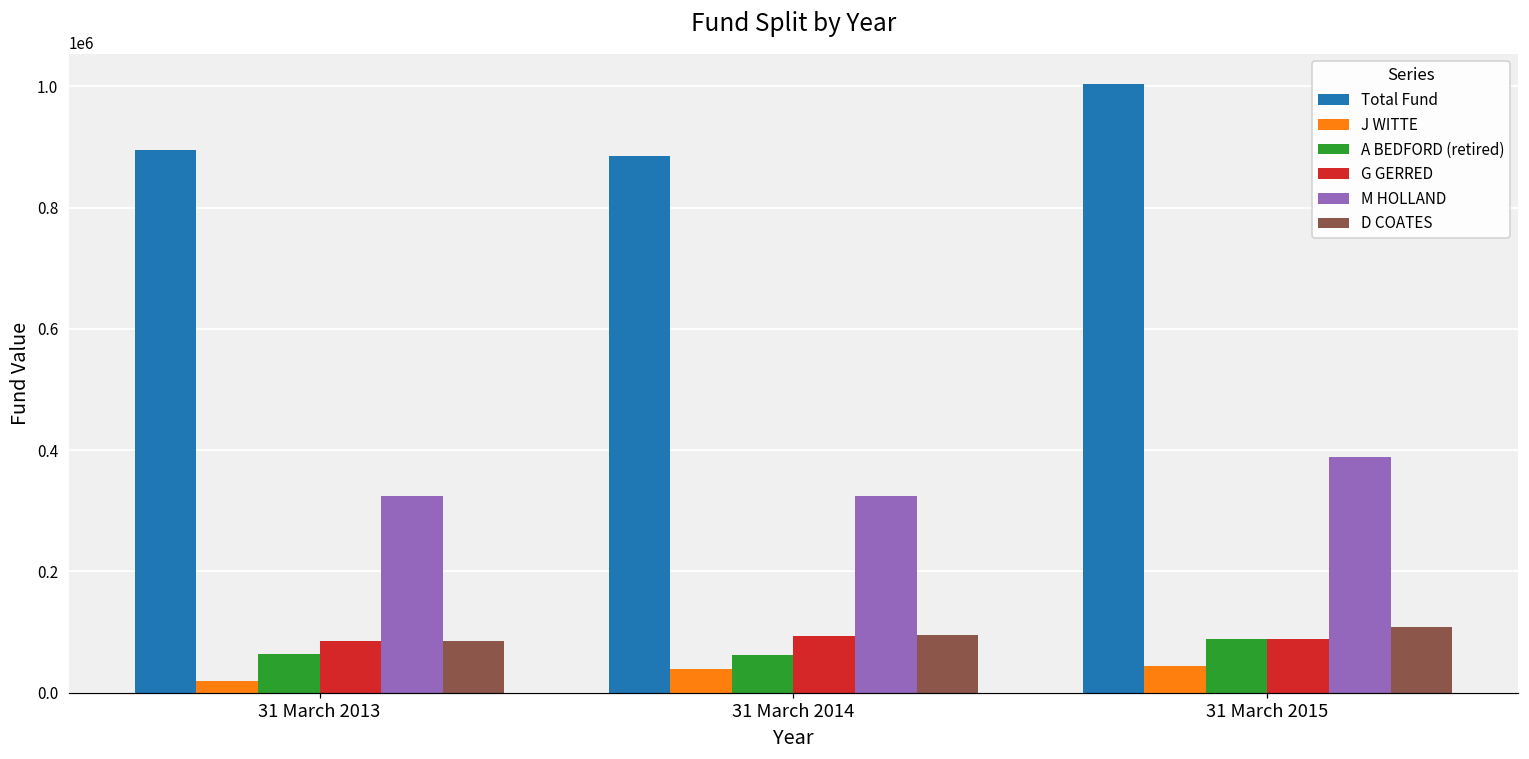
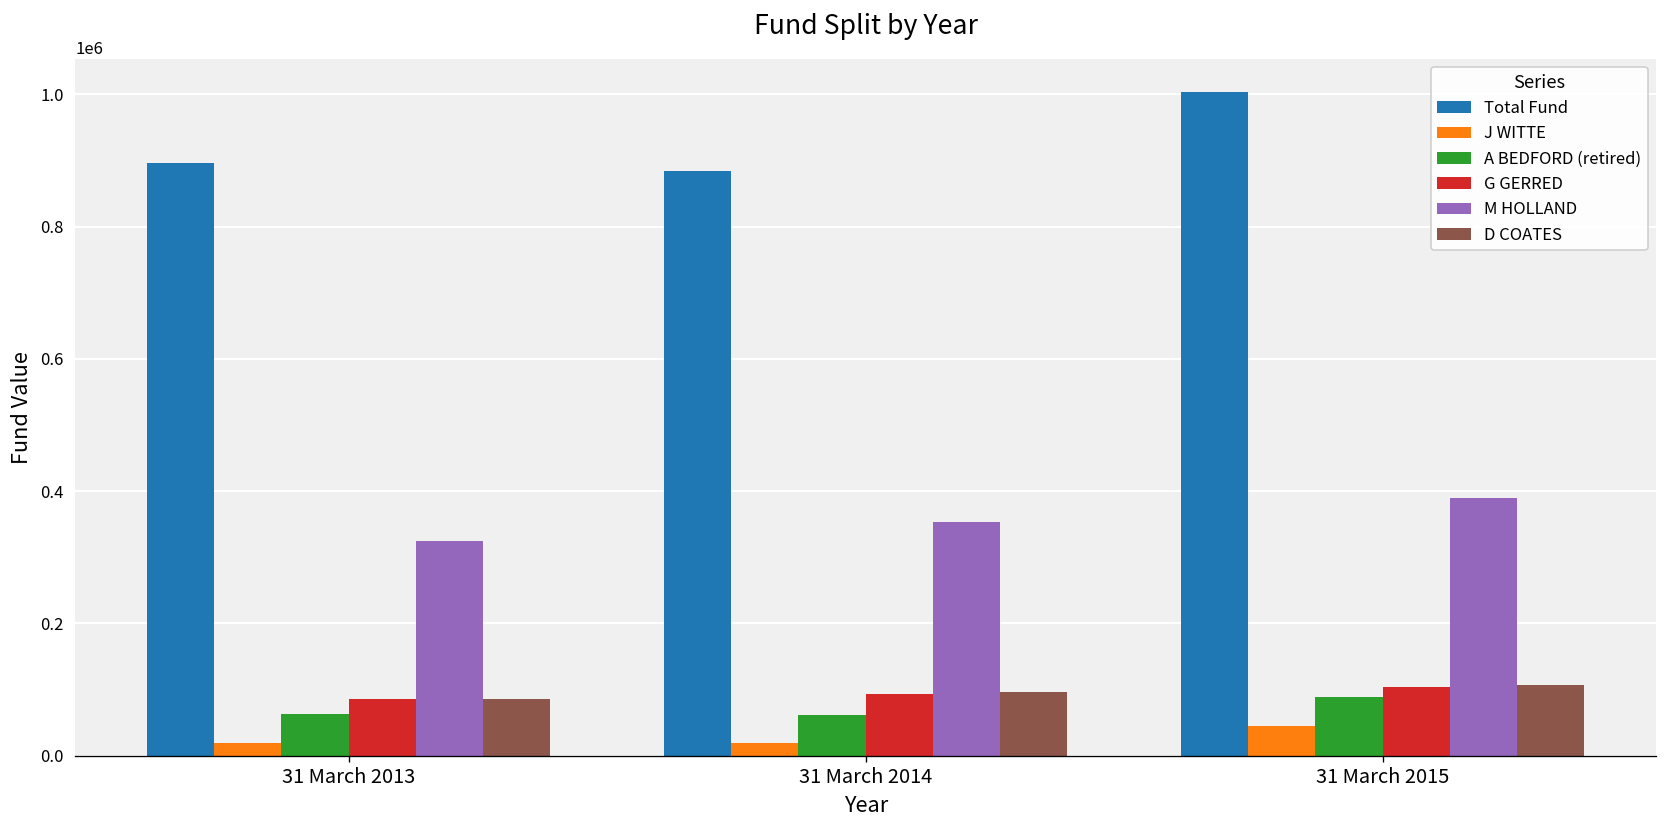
  {
    "Total Fund": {
      "31 March 2013": 900000,
      "31 March 2014": 880000,
      "31 March 2015": 1000000
    },
    "J WITTE": {
      "31 March 2013": 20000,
-     "31 March 2014": 40000,
+     "31 March 2014": 20000,
      "31 March 2015": 40000
    },
    "A BEDFORD (retired)": {
      "31 March 2013": 60000,
      "31 March 2014": 60000,
      "31 March 2015": 90000
    },
    "G GERRED": {
      "31 March 2013": 90000,
      "31 March 2014": 90000,
-     "31 March 2015": 90000
+     "31 March 2015": 100000
    },
    "M HOLLAND": {
      "31 March 2013": 320000,
-     "31 March 2014": 320000,
+     "31 March 2014": 350000,
      "31 March 2015": 390000
    },
    "D COATES": {
      "31 March 2013": 90000,
      "31 March 2014": 100000,
      "31 March 2015": 110000
    }
  }
